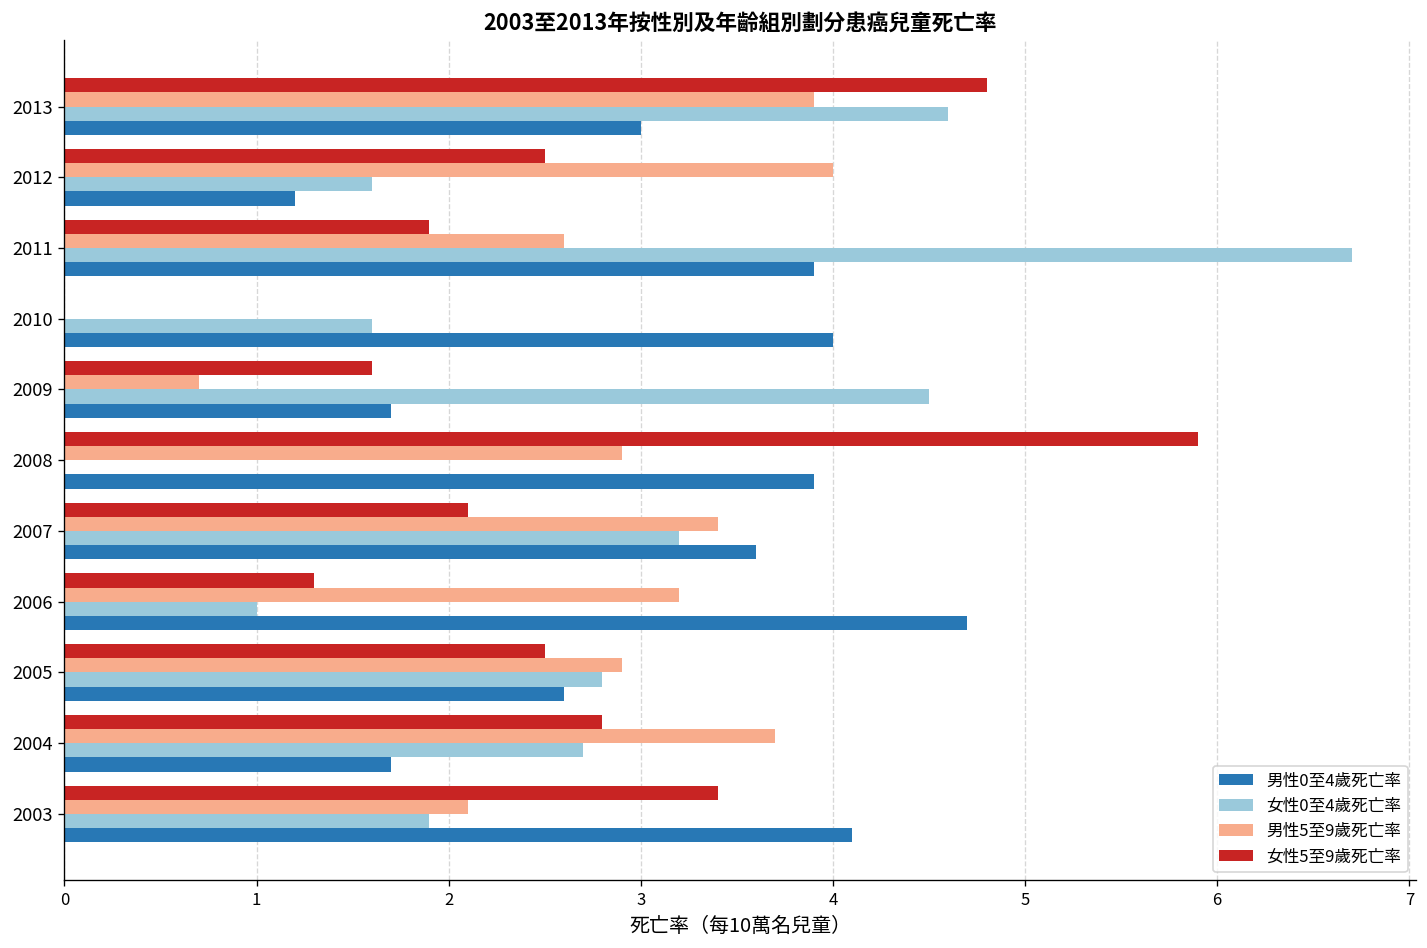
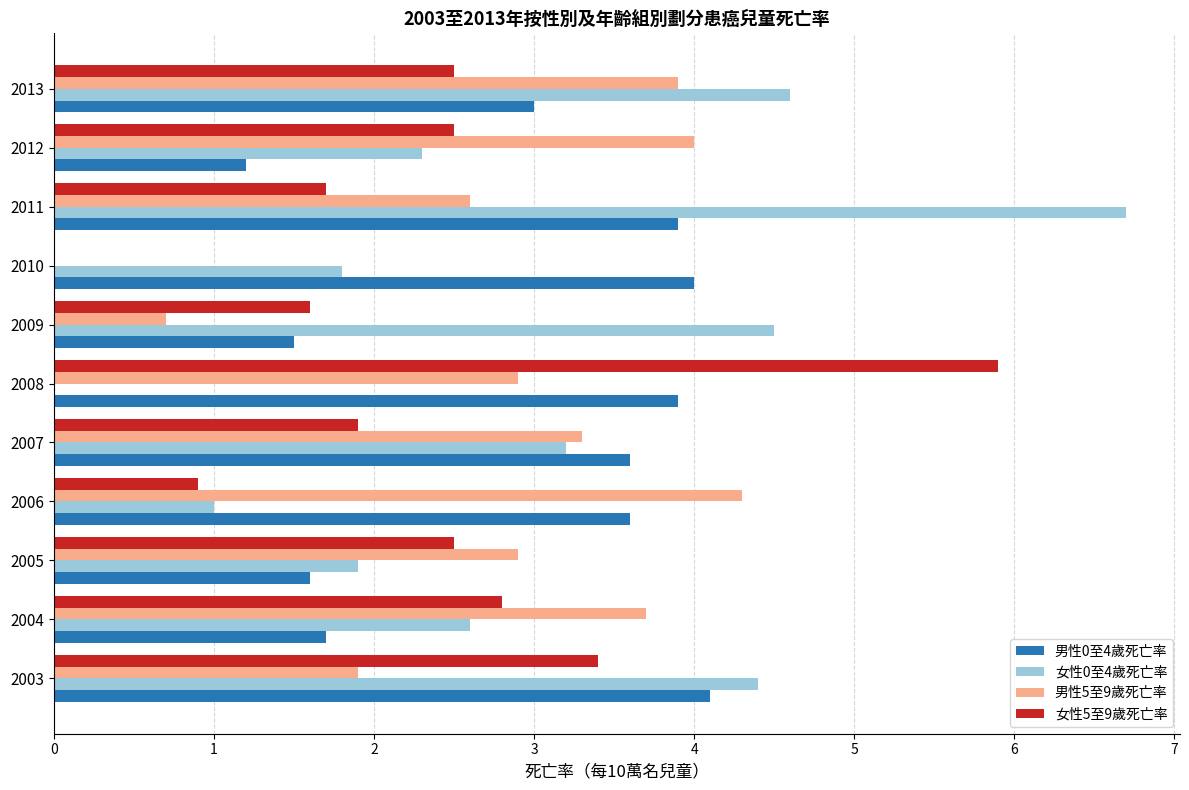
  {
    "男性0至4歲死亡率": {
      "2013": 3.0,
      "2012": 1.2,
      "2011": 3.9,
      "2010": 4.0,
-     "2009": 1.7,
+     "2009": 1.5,
      "2008": 3.9,
      "2007": 3.6,
-     "2006": 4.7,
-     "2005": 2.6,
+     "2006": 3.6,
+     "2005": 1.6,
      "2004": 1.7,
      "2003": 4.1
    },
    "女性0至4歲死亡率": {
      "2013": 4.6,
-     "2012": 1.6,
+     "2012": 2.3,
      "2011": 6.7,
-     "2010": 1.6,
+     "2010": 1.8,
      "2009": 4.5,
      "2008": 0.0,
      "2007": 3.2,
      "2006": 1.0,
-     "2005": 2.8,
-     "2004": 2.7,
-     "2003": 1.9
+     "2005": 1.9,
+     "2004": 2.6,
+     "2003": 4.4
    },
    "男性5至9歲死亡率": {
      "2013": 3.9,
      "2012": 4.0,
      "2011": 2.6,
      "2010": 0.0,
      "2009": 0.7,
      "2008": 2.9,
-     "2007": 3.4,
-     "2006": 3.2,
+     "2007": 3.3,
+     "2006": 4.3,
      "2005": 2.9,
      "2004": 3.7,
-     "2003": 2.1
+     "2003": 1.9
    },
    "女性5至9歲死亡率": {
-     "2013": 4.8,
+     "2013": 2.5,
      "2012": 2.5,
-     "2011": 1.9,
+     "2011": 1.7,
      "2010": 0.0,
      "2009": 1.6,
      "2008": 5.9,
-     "2007": 2.1,
-     "2006": 1.3,
+     "2007": 1.9,
+     "2006": 0.9,
      "2005": 2.5,
      "2004": 2.8,
      "2003": 3.4
    }
  }
